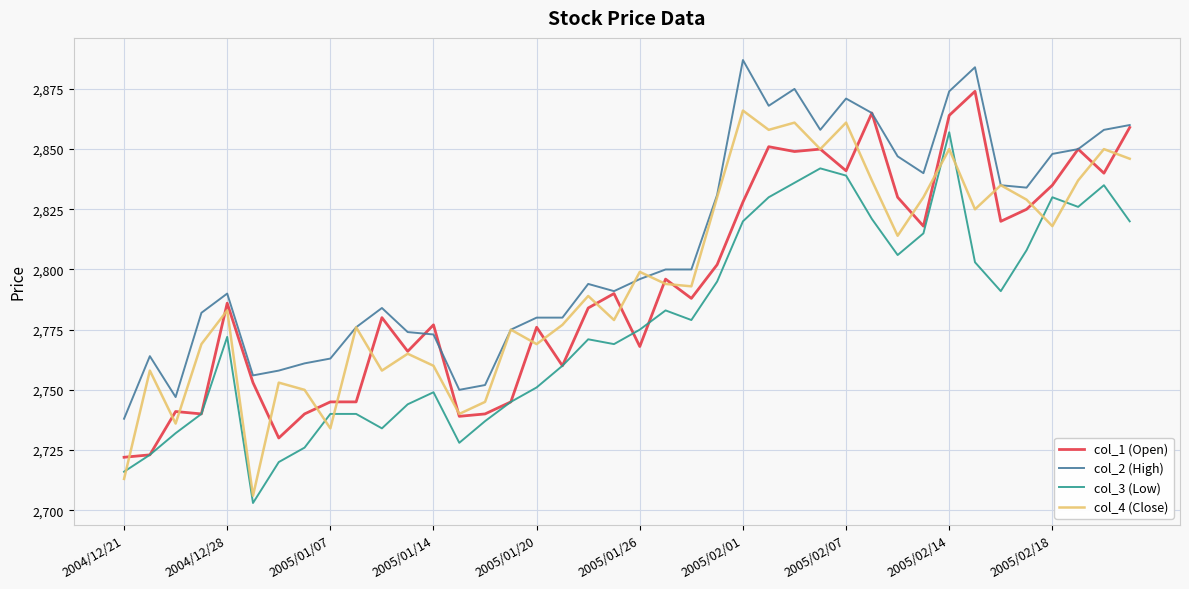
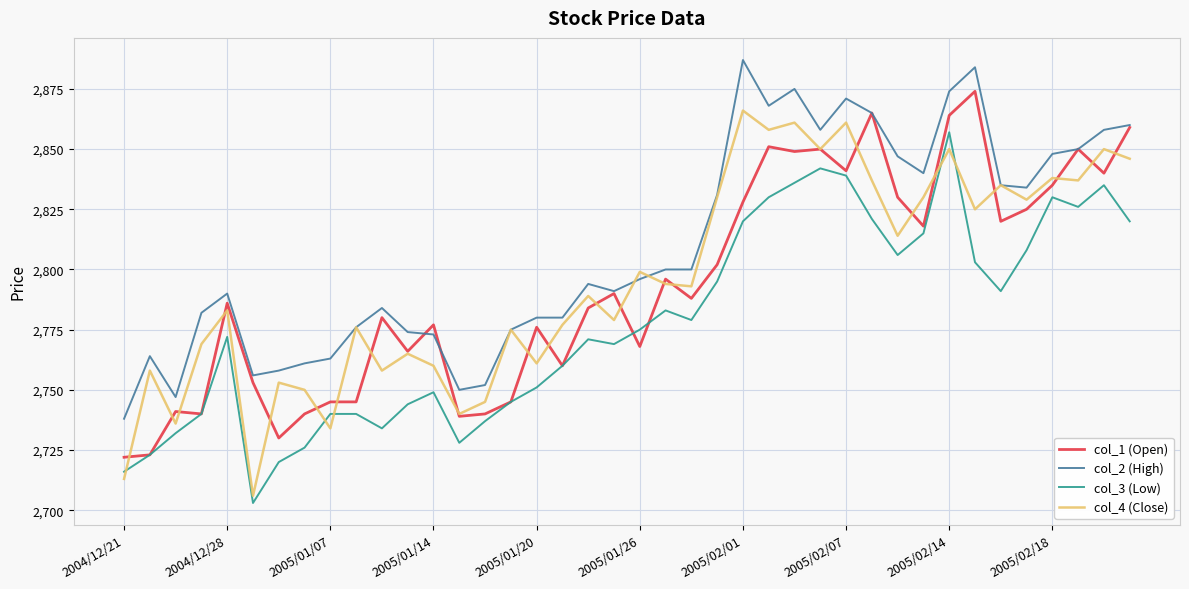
  {
    "col_1 (Open)": {
      "2004/12/21": "2,722",
      "2004/12/28": "2,786",
      "2005/01/07": "2,745",
      "2005/01/14": "2,777",
      "2005/01/20": "2,776",
      "2005/01/26": "2,768",
      "2005/02/01": "2,828",
      "2005/02/07": "2,841",
      "2005/02/14": "2,864",
      "2005/02/18": "2,835"
    },
    "col_4 (Close)": {
      "2004/12/21": "2,713",
      "2004/12/28": "2,783",
      "2005/01/07": "2,734",
      "2005/01/14": "2,760",
-     "2005/01/20": "2,769",
+     "2005/01/20": "2,761",
      "2005/01/26": "2,799",
      "2005/02/01": "2,866",
      "2005/02/07": "2,861",
      "2005/02/14": "2,850",
-     "2005/02/18": "2,818"
+     "2005/02/18": "2,838"
    }
  }
